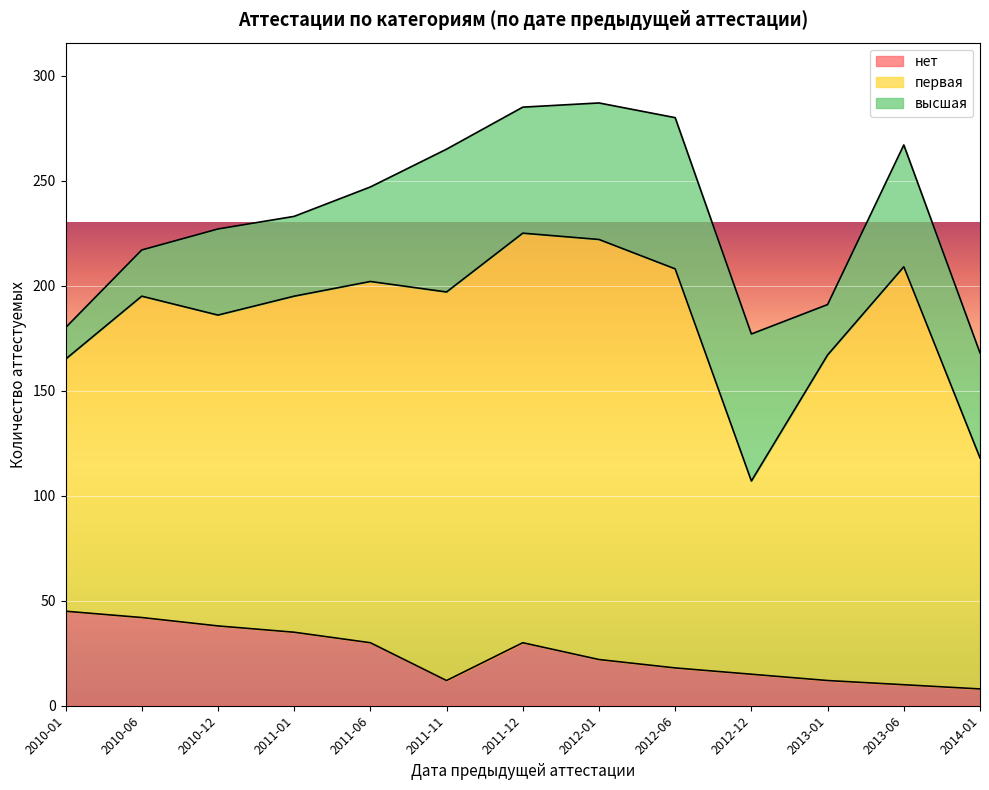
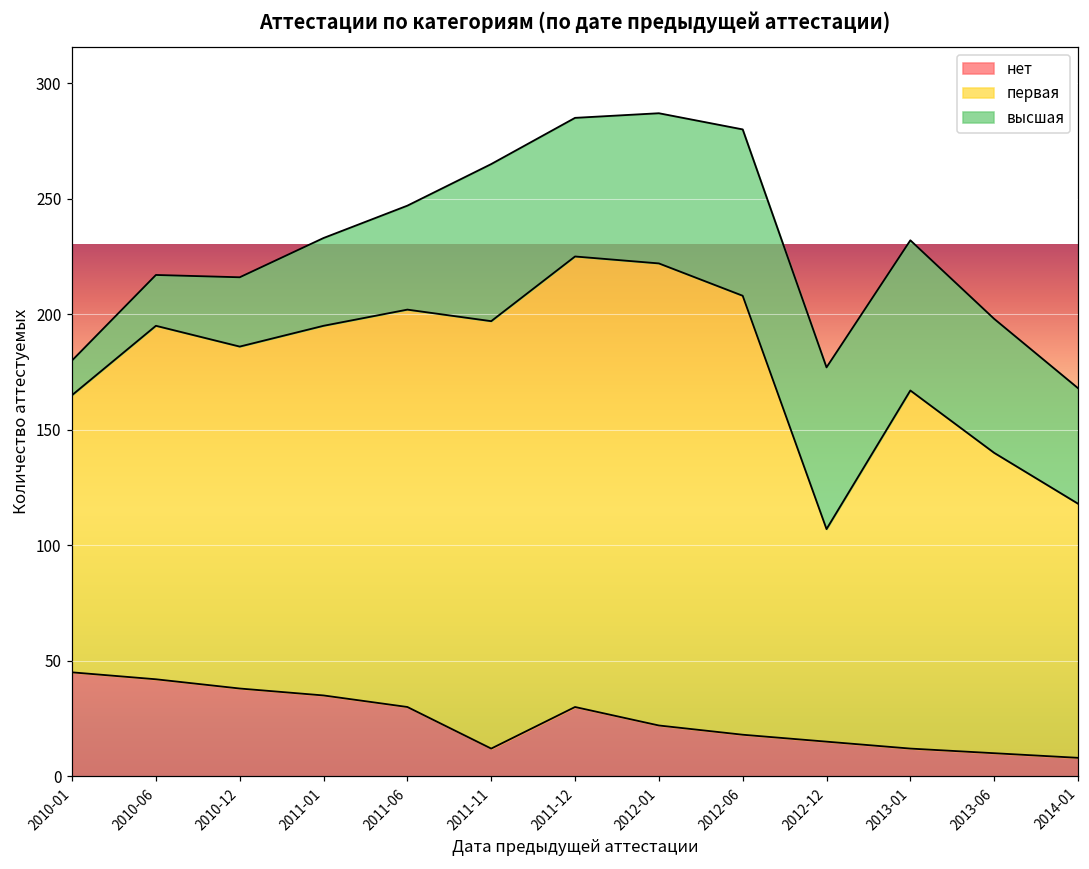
  {
    "нет": {
      "2010-01": 45,
      "2010-06": 42,
      "2010-12": 38,
      "2011-01": 35,
      "2011-06": 30,
      "2011-11": 12,
      "2011-12": 30,
      "2012-01": 22,
      "2012-06": 18,
      "2012-12": 15,
      "2013-01": 12,
      "2013-06": 10,
      "2014-01": 8
    },
    "первая": {
      "2010-01": 120,
      "2010-06": 153,
      "2010-12": 148,
      "2011-01": 160,
      "2011-06": 172,
      "2011-11": 185,
      "2011-12": 195,
      "2012-01": 200,
      "2012-06": 190,
      "2012-12": 92,
      "2013-01": 155,
-     "2013-06": 199,
+     "2013-06": 130,
      "2014-01": 110
    },
    "высшая": {
      "2010-01": 15,
      "2010-06": 22,
-     "2010-12": 41,
+     "2010-12": 30,
      "2011-01": 38,
      "2011-06": 45,
      "2011-11": 68,
      "2011-12": 60,
      "2012-01": 65,
      "2012-06": 72,
      "2012-12": 70,
-     "2013-01": 24,
+     "2013-01": 65,
      "2013-06": 58,
      "2014-01": 50
    }
  }
